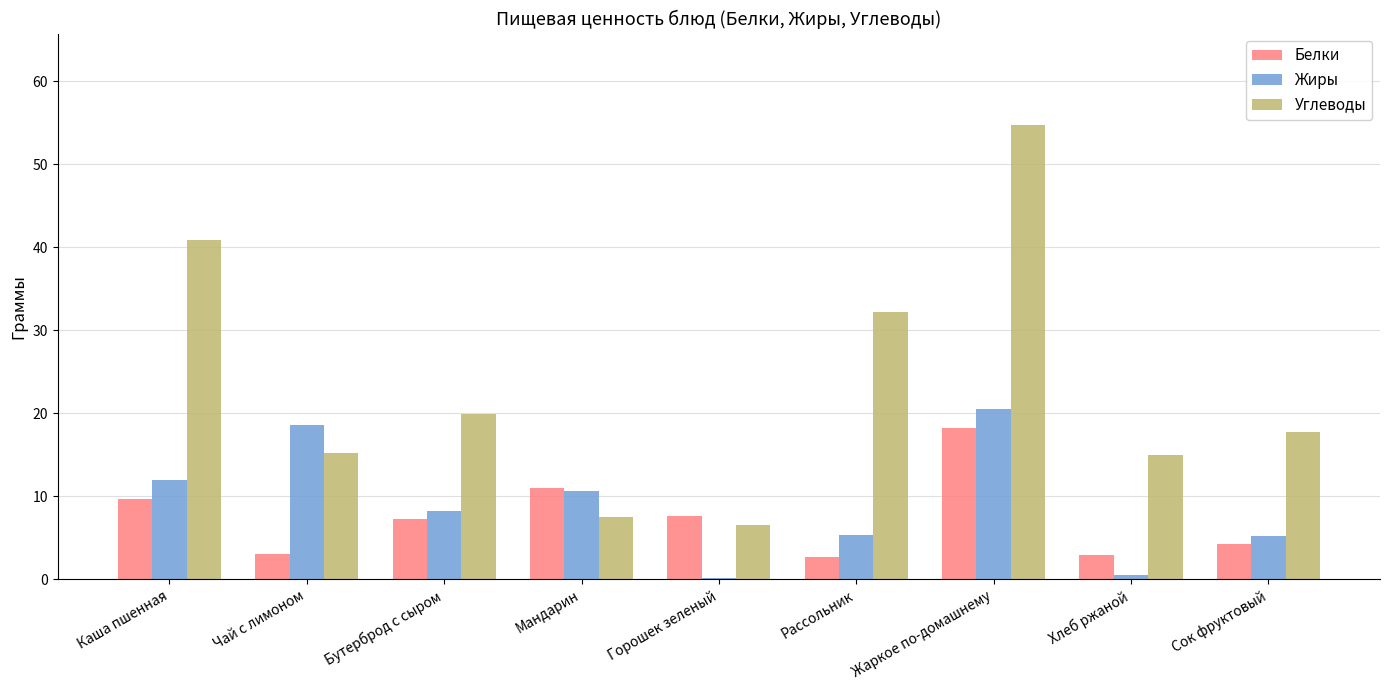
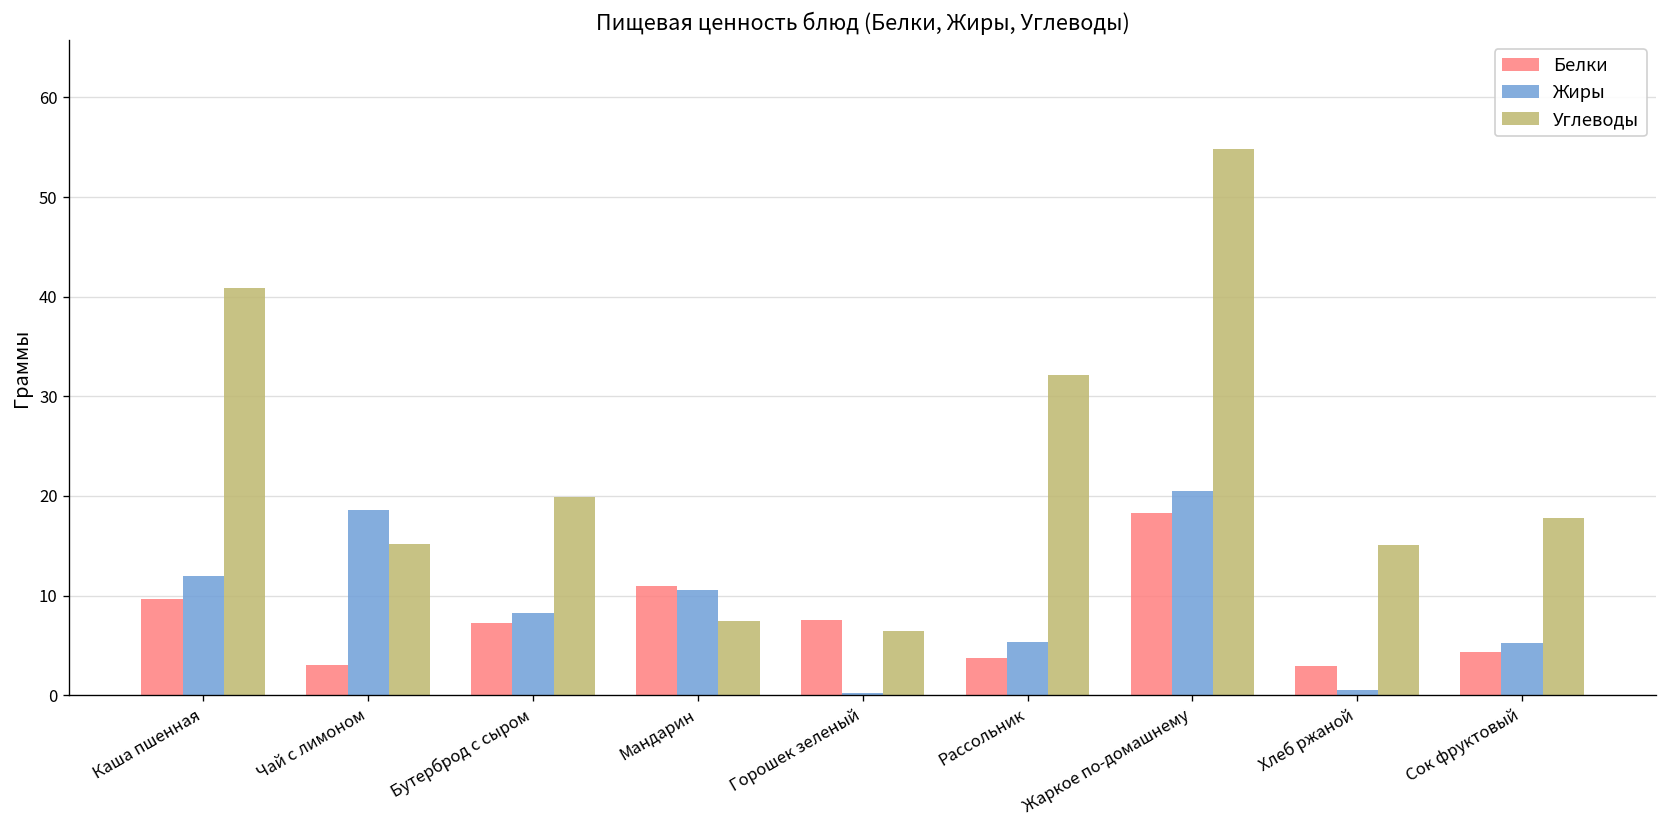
  {
    "Белки": {
      "Каша пшенная": 10,
      "Чай с лимоном": 3,
      "Бутерброд с сыром": 7,
      "Мандарин": 11,
      "Горошек зеленый": 8,
-     "Рассольник": 3,
+     "Рассольник": 4,
      "Жаркое по-домашнему": 18,
      "Хлеб ржаной": 3,
      "Сок фруктовый": 4
    },
    "Жиры": {
      "Каша пшенная": 12,
      "Чай с лимоном": 19,
      "Бутерброд с сыром": 8,
      "Мандарин": 11,
      "Рассольник": 5,
      "Жаркое по-домашнему": 20,
      "Хлеб ржаной": 1,
      "Сок фруктовый": 5
    },
    "Углеводы": {
      "Каша пшенная": 41,
      "Чай с лимоном": 15,
      "Бутерброд с сыром": 20,
      "Мандарин": 8,
      "Горошек зеленый": 7,
      "Рассольник": 32,
      "Жаркое по-домашнему": 55,
      "Хлеб ржаной": 15,
      "Сок фруктовый": 18
    }
  }
